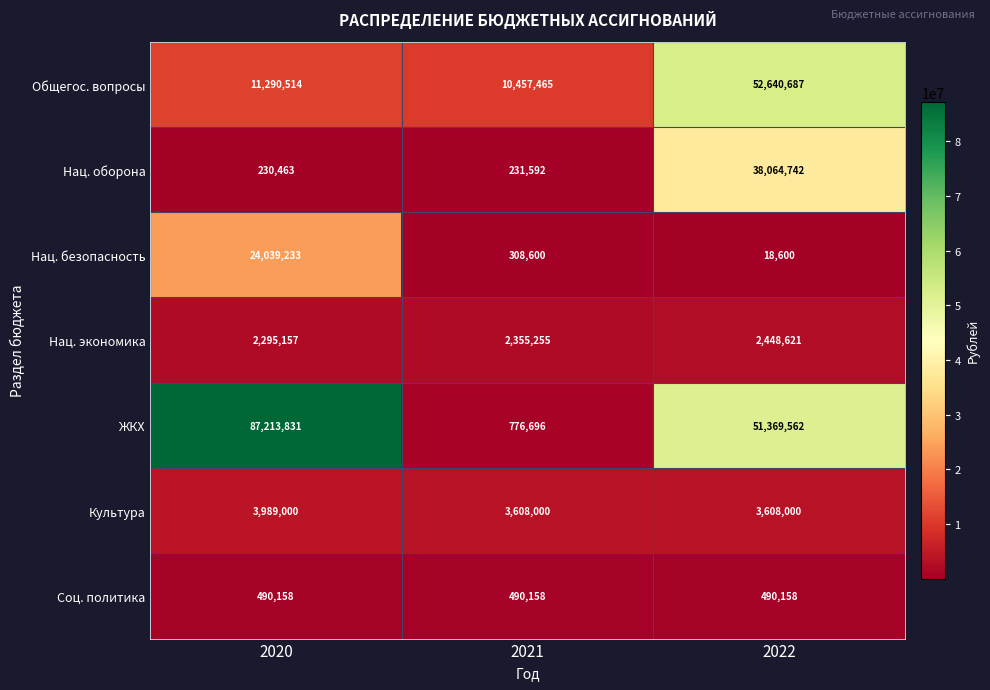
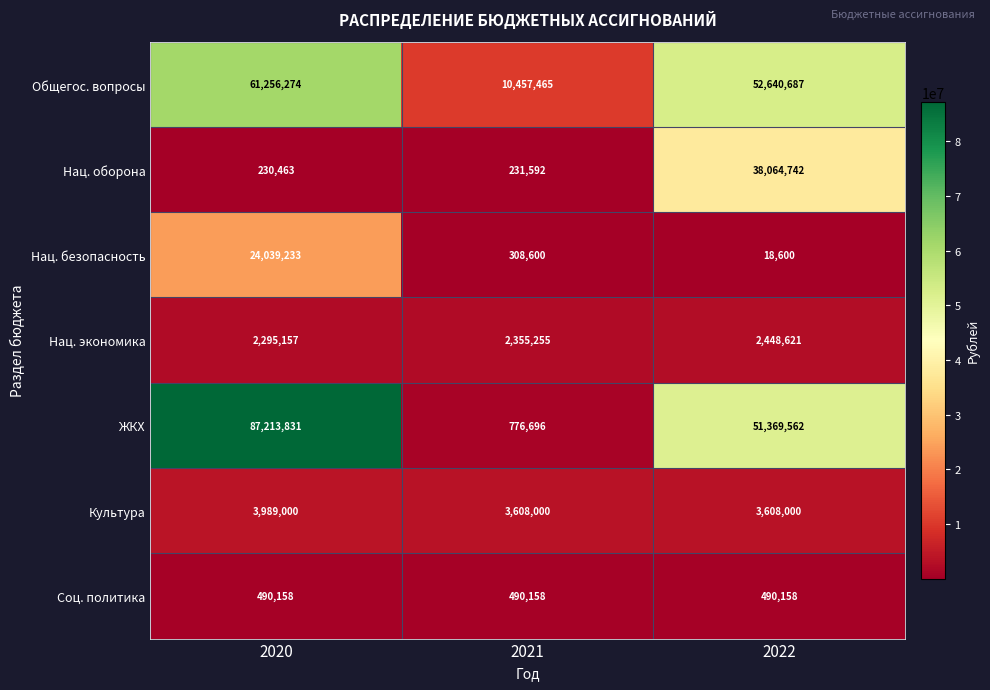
  {
    "Общегос. вопросы": {
-     "2020": "11,290,514",
+     "2020": "61,256,274",
      "2021": "10,457,465",
      "2022": "52,640,687"
    },
    "Нац. оборона": {
      "2020": "230,463",
      "2021": "231,592",
      "2022": "38,064,742"
    },
    "Нац. безопасность": {
      "2020": "24,039,233",
      "2021": "308,600",
      "2022": "18,600"
    },
    "Нац. экономика": {
      "2020": "2,295,157",
      "2021": "2,355,255",
      "2022": "2,448,621"
    },
    "ЖКХ": {
      "2020": "87,213,831",
      "2021": "776,696",
      "2022": "51,369,562"
    },
    "Культура": {
      "2020": "3,989,000",
      "2021": "3,608,000",
      "2022": "3,608,000"
    },
    "Соц. политика": {
      "2020": "490,158",
      "2021": "490,158",
      "2022": "490,158"
    }
  }
